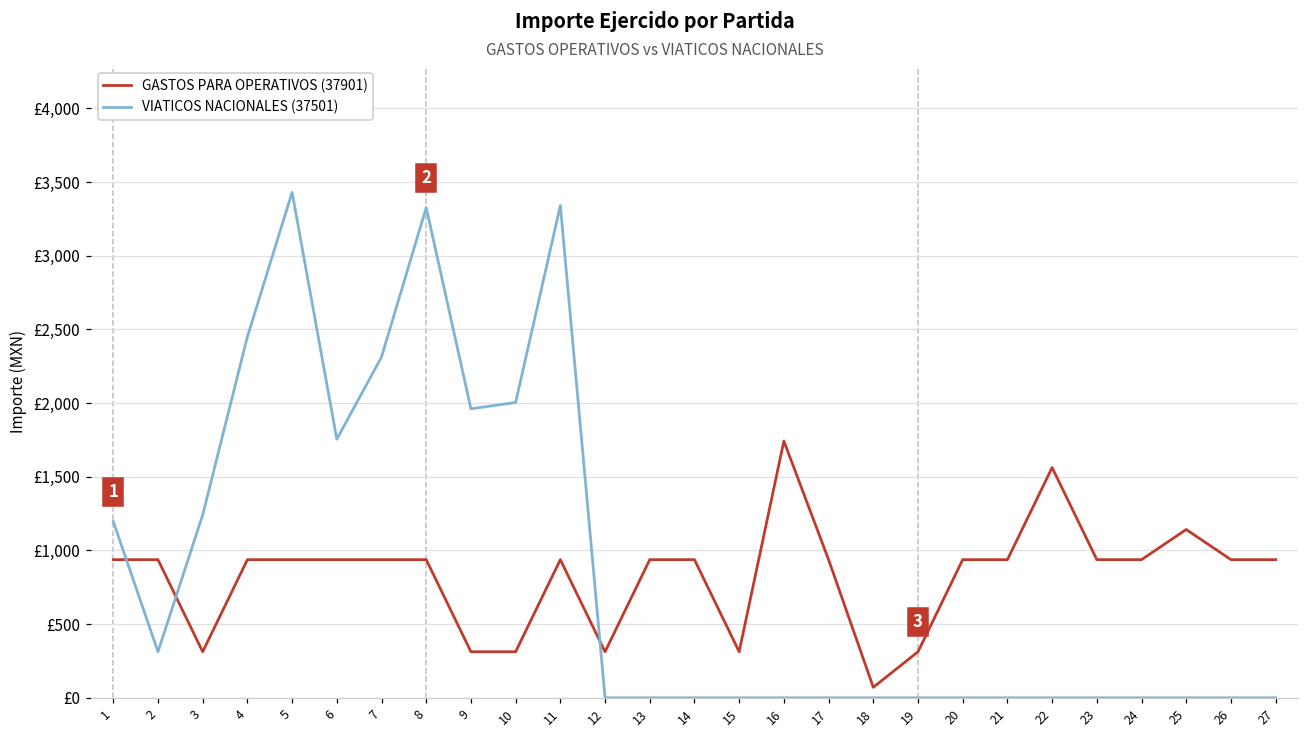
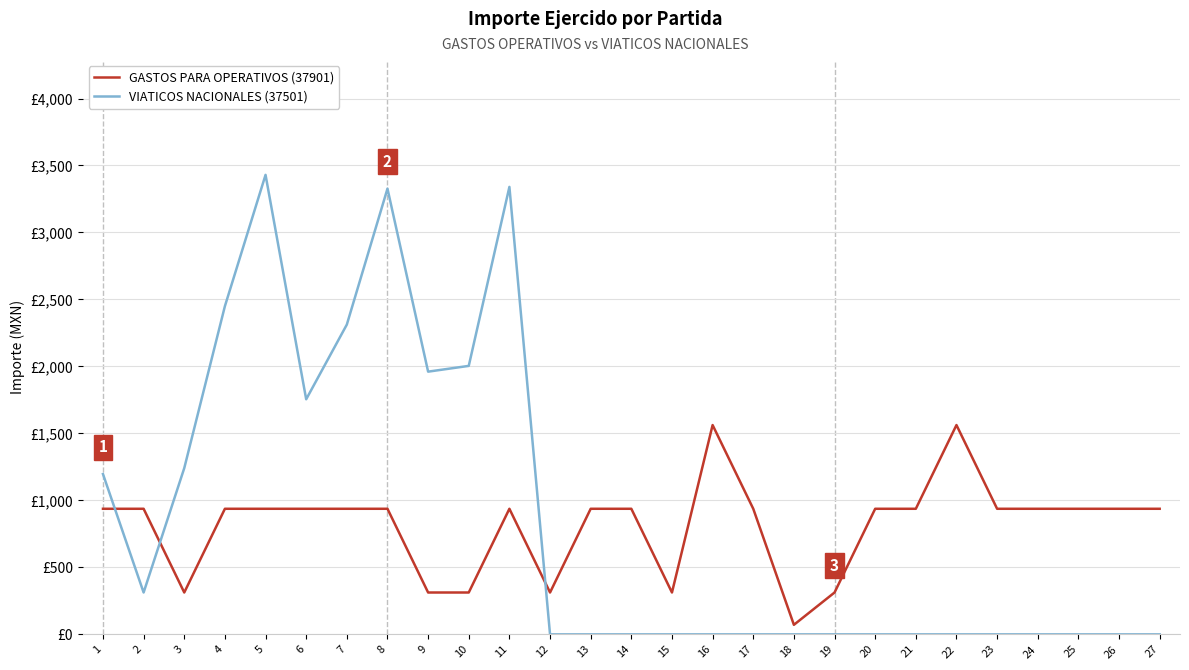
  {
    "GASTOS PARA OPERATIVOS (37901)": {
      "1": "£940",
      "2": "£940",
      "3": "£310",
      "4": "£940",
      "5": "£940",
      "6": "£940",
      "7": "£940",
      "8": "£940",
      "9": "£310",
      "10": "£310",
      "11": "£940",
      "12": "£310",
      "13": "£940",
      "14": "£940",
      "15": "£310",
-     "16": "£1,740",
+     "16": "£1,560",
      "17": "£940",
      "18": "£70",
      "20": "£940",
      "21": "£940",
      "22": "£1,560",
      "23": "£940",
      "24": "£940",
-     "25": "£1,140",
+     "25": "£940",
      "26": "£940",
      "27": "£940"
    },
    "VIATICOS NACIONALES (37501)": {
      "2": "£310",
      "3": "£1,240",
      "4": "£2,450",
      "5": "£3,430",
      "6": "£1,750",
      "7": "£2,310",
      "9": "£1,960",
      "10": "£2,000",
      "11": "£3,340",
      "12": "£0",
      "13": "£0",
      "14": "£0",
      "15": "£0",
      "16": "£0",
      "17": "£0",
      "18": "£0",
      "19": "£0",
      "20": "£0",
      "21": "£0",
      "22": "£0",
      "23": "£0",
      "24": "£0",
      "25": "£0",
      "26": "£0",
      "27": "£0"
    }
  }
